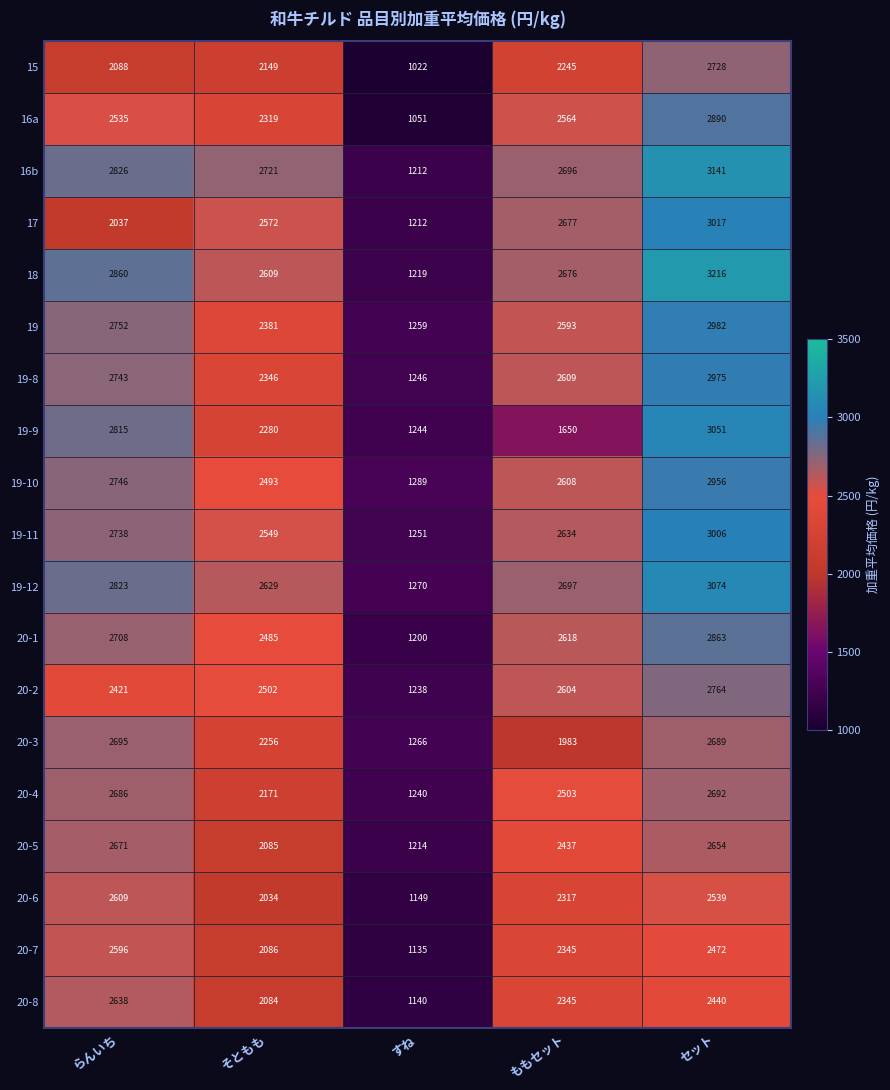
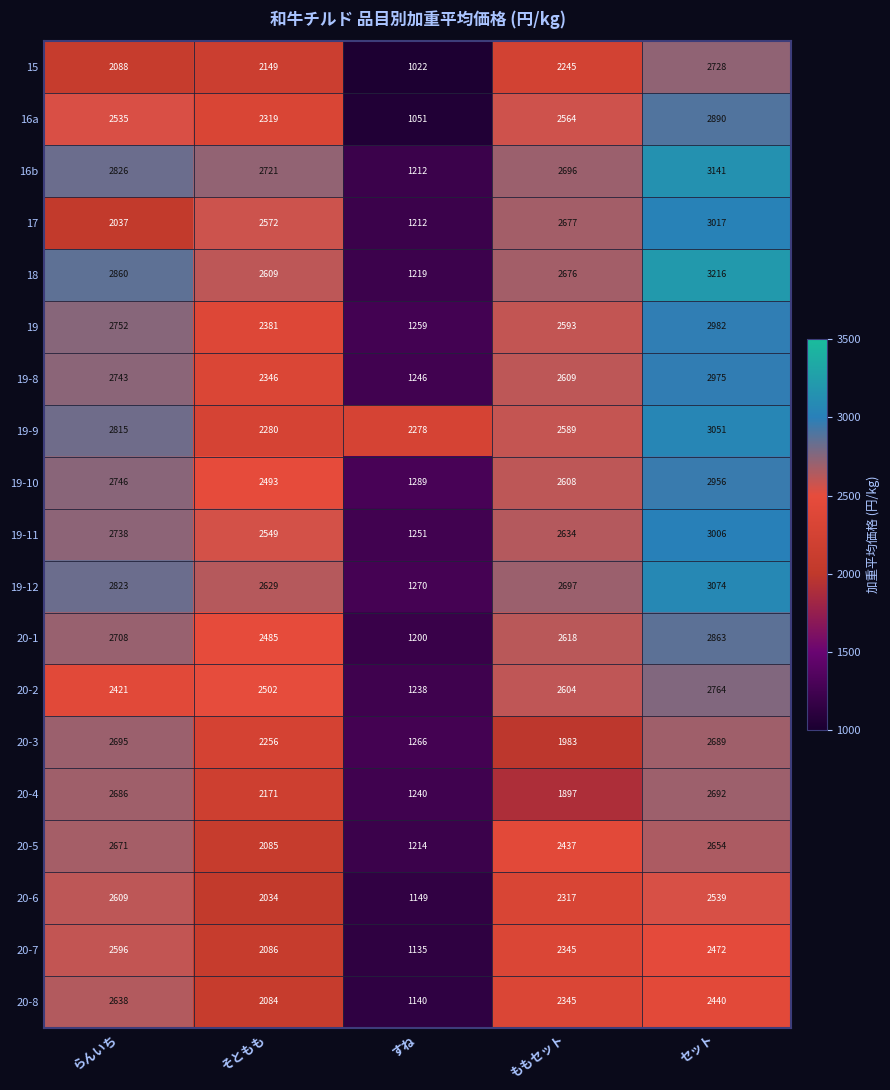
  {
    "15": {
      "らんいち": 2088,
      "そともも": 2149,
      "すね": 1022,
      "ももセット": 2245,
      "セット": 2728
    },
    "16a": {
      "らんいち": 2535,
      "そともも": 2319,
      "すね": 1051,
      "ももセット": 2564,
      "セット": 2890
    },
    "16b": {
      "らんいち": 2826,
      "そともも": 2721,
      "すね": 1212,
      "ももセット": 2696,
      "セット": 3141
    },
    "17": {
      "らんいち": 2037,
      "そともも": 2572,
      "すね": 1212,
      "ももセット": 2677,
      "セット": 3017
    },
    "18": {
      "らんいち": 2860,
      "そともも": 2609,
      "すね": 1219,
      "ももセット": 2676,
      "セット": 3216
    },
    "19": {
      "らんいち": 2752,
      "そともも": 2381,
      "すね": 1259,
      "ももセット": 2593,
      "セット": 2982
    },
    "19-8": {
      "らんいち": 2743,
      "そともも": 2346,
      "すね": 1246,
      "ももセット": 2609,
      "セット": 2975
    },
    "19-9": {
      "らんいち": 2815,
      "そともも": 2280,
-     "すね": 1244,
-     "ももセット": 1650,
+     "すね": 2278,
+     "ももセット": 2589,
      "セット": 3051
    },
    "19-10": {
      "らんいち": 2746,
      "そともも": 2493,
      "すね": 1289,
      "ももセット": 2608,
      "セット": 2956
    },
    "19-11": {
      "らんいち": 2738,
      "そともも": 2549,
      "すね": 1251,
      "ももセット": 2634,
      "セット": 3006
    },
    "19-12": {
      "らんいち": 2823,
      "そともも": 2629,
      "すね": 1270,
      "ももセット": 2697,
      "セット": 3074
    },
    "20-1": {
      "らんいち": 2708,
      "そともも": 2485,
      "すね": 1200,
      "ももセット": 2618,
      "セット": 2863
    },
    "20-2": {
      "らんいち": 2421,
      "そともも": 2502,
      "すね": 1238,
      "ももセット": 2604,
      "セット": 2764
    },
    "20-3": {
      "らんいち": 2695,
      "そともも": 2256,
      "すね": 1266,
      "ももセット": 1983,
      "セット": 2689
    },
    "20-4": {
      "らんいち": 2686,
      "そともも": 2171,
      "すね": 1240,
-     "ももセット": 2503,
+     "ももセット": 1897,
      "セット": 2692
    },
    "20-5": {
      "らんいち": 2671,
      "そともも": 2085,
      "すね": 1214,
      "ももセット": 2437,
      "セット": 2654
    },
    "20-6": {
      "らんいち": 2609,
      "そともも": 2034,
      "すね": 1149,
      "ももセット": 2317,
      "セット": 2539
    },
    "20-7": {
      "らんいち": 2596,
      "そともも": 2086,
      "すね": 1135,
      "ももセット": 2345,
      "セット": 2472
    },
    "20-8": {
      "らんいち": 2638,
      "そともも": 2084,
      "すね": 1140,
      "ももセット": 2345,
      "セット": 2440
    }
  }
